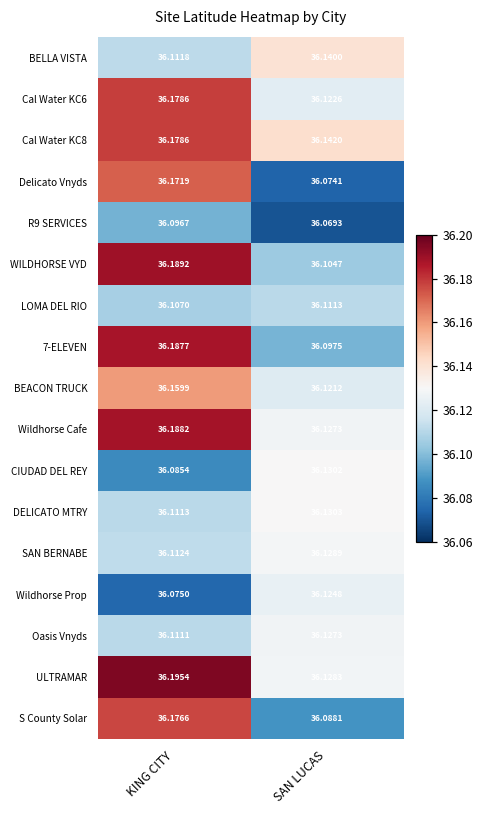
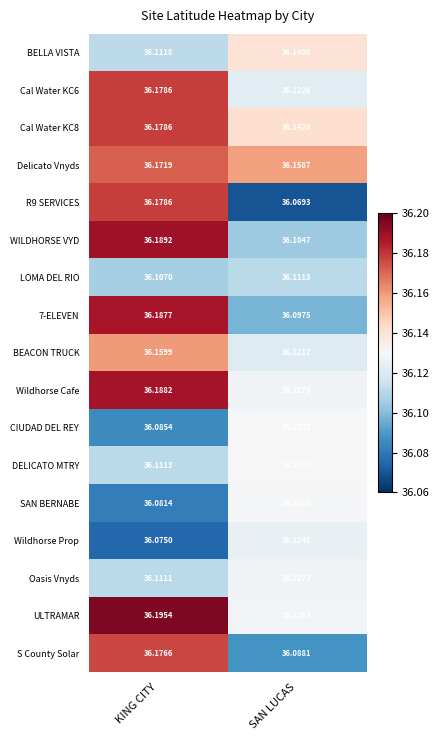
  {
    "BELLA VISTA": {
      "KING CITY": 36.1118
    },
    "Cal Water KC6": {
      "KING CITY": 36.1786
    },
    "Cal Water KC8": {
      "KING CITY": 36.1786,
      "SAN LUCAS": 36.1420
    },
    "Delicato Vnyds": {
      "KING CITY": 36.1719,
-     "SAN LUCAS": 36.0741
+     "SAN LUCAS": 36.1587
    },
    "R9 SERVICES": {
-     "KING CITY": 36.0967,
+     "KING CITY": 36.1786,
      "SAN LUCAS": 36.0693
    },
    "WILDHORSE VYD": {
      "KING CITY": 36.1892,
      "SAN LUCAS": 36.1047
    },
    "LOMA DEL RIO": {
      "KING CITY": 36.1070,
      "SAN LUCAS": 36.1113
    },
    "7-ELEVEN": {
      "KING CITY": 36.1877,
      "SAN LUCAS": 36.0975
    },
    "BEACON TRUCK": {
      "KING CITY": 36.1599
    },
    "Wildhorse Cafe": {
      "KING CITY": 36.1882
    },
    "CIUDAD DEL REY": {
      "KING CITY": 36.0854
    },
    "DELICATO MTRY": {
      "KING CITY": 36.1113
    },
    "SAN BERNABE": {
-     "KING CITY": 36.1124
+     "KING CITY": 36.0814
    },
    "Wildhorse Prop": {
      "KING CITY": 36.0750
    },
    "Oasis Vnyds": {
      "KING CITY": 36.1111
    },
    "ULTRAMAR": {
      "KING CITY": 36.1954
    },
    "S County Solar": {
      "KING CITY": 36.1766,
      "SAN LUCAS": 36.0881
    }
  }
